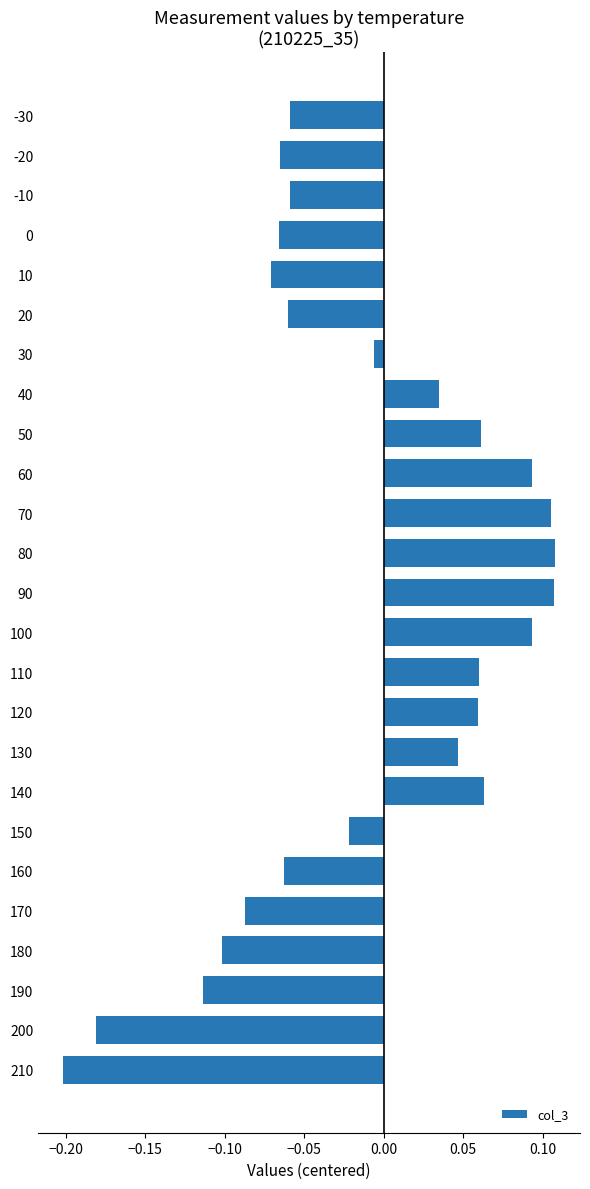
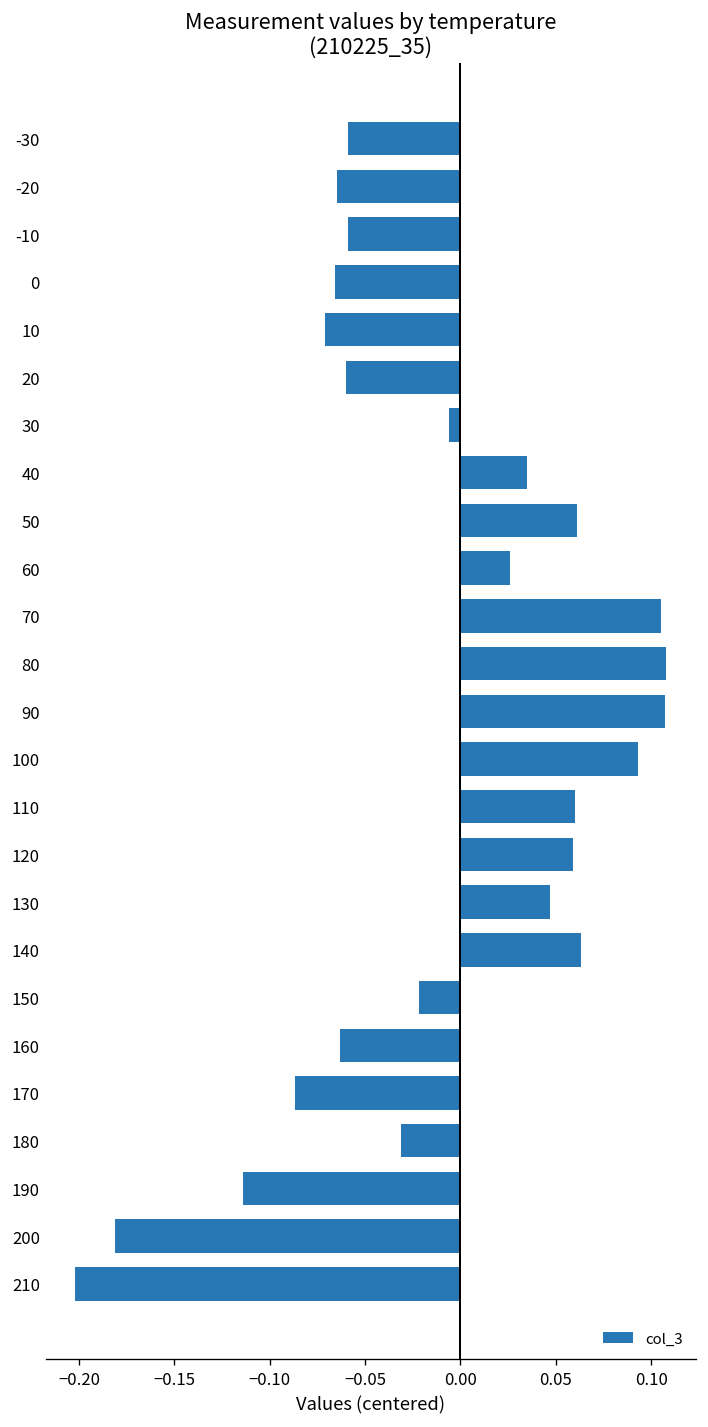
  {
    "-30": -0.059,
    "-20": -0.065,
    "-10": -0.059,
    "0": -0.066,
    "10": -0.071,
    "20": -0.060,
    "30": -0.006,
    "40": 0.035,
    "50": 0.061,
-   "60": 0.093,
+   "60": 0.026,
    "70": 0.105,
    "80": 0.108,
    "90": 0.107,
    "100": 0.093,
    "110": 0.060,
    "120": 0.059,
    "130": 0.047,
    "140": 0.063,
    "150": -0.022,
    "160": -0.063,
    "170": -0.087,
-   "180": -0.102,
+   "180": -0.031,
    "190": -0.114,
    "200": -0.181,
    "210": -0.202
  }
